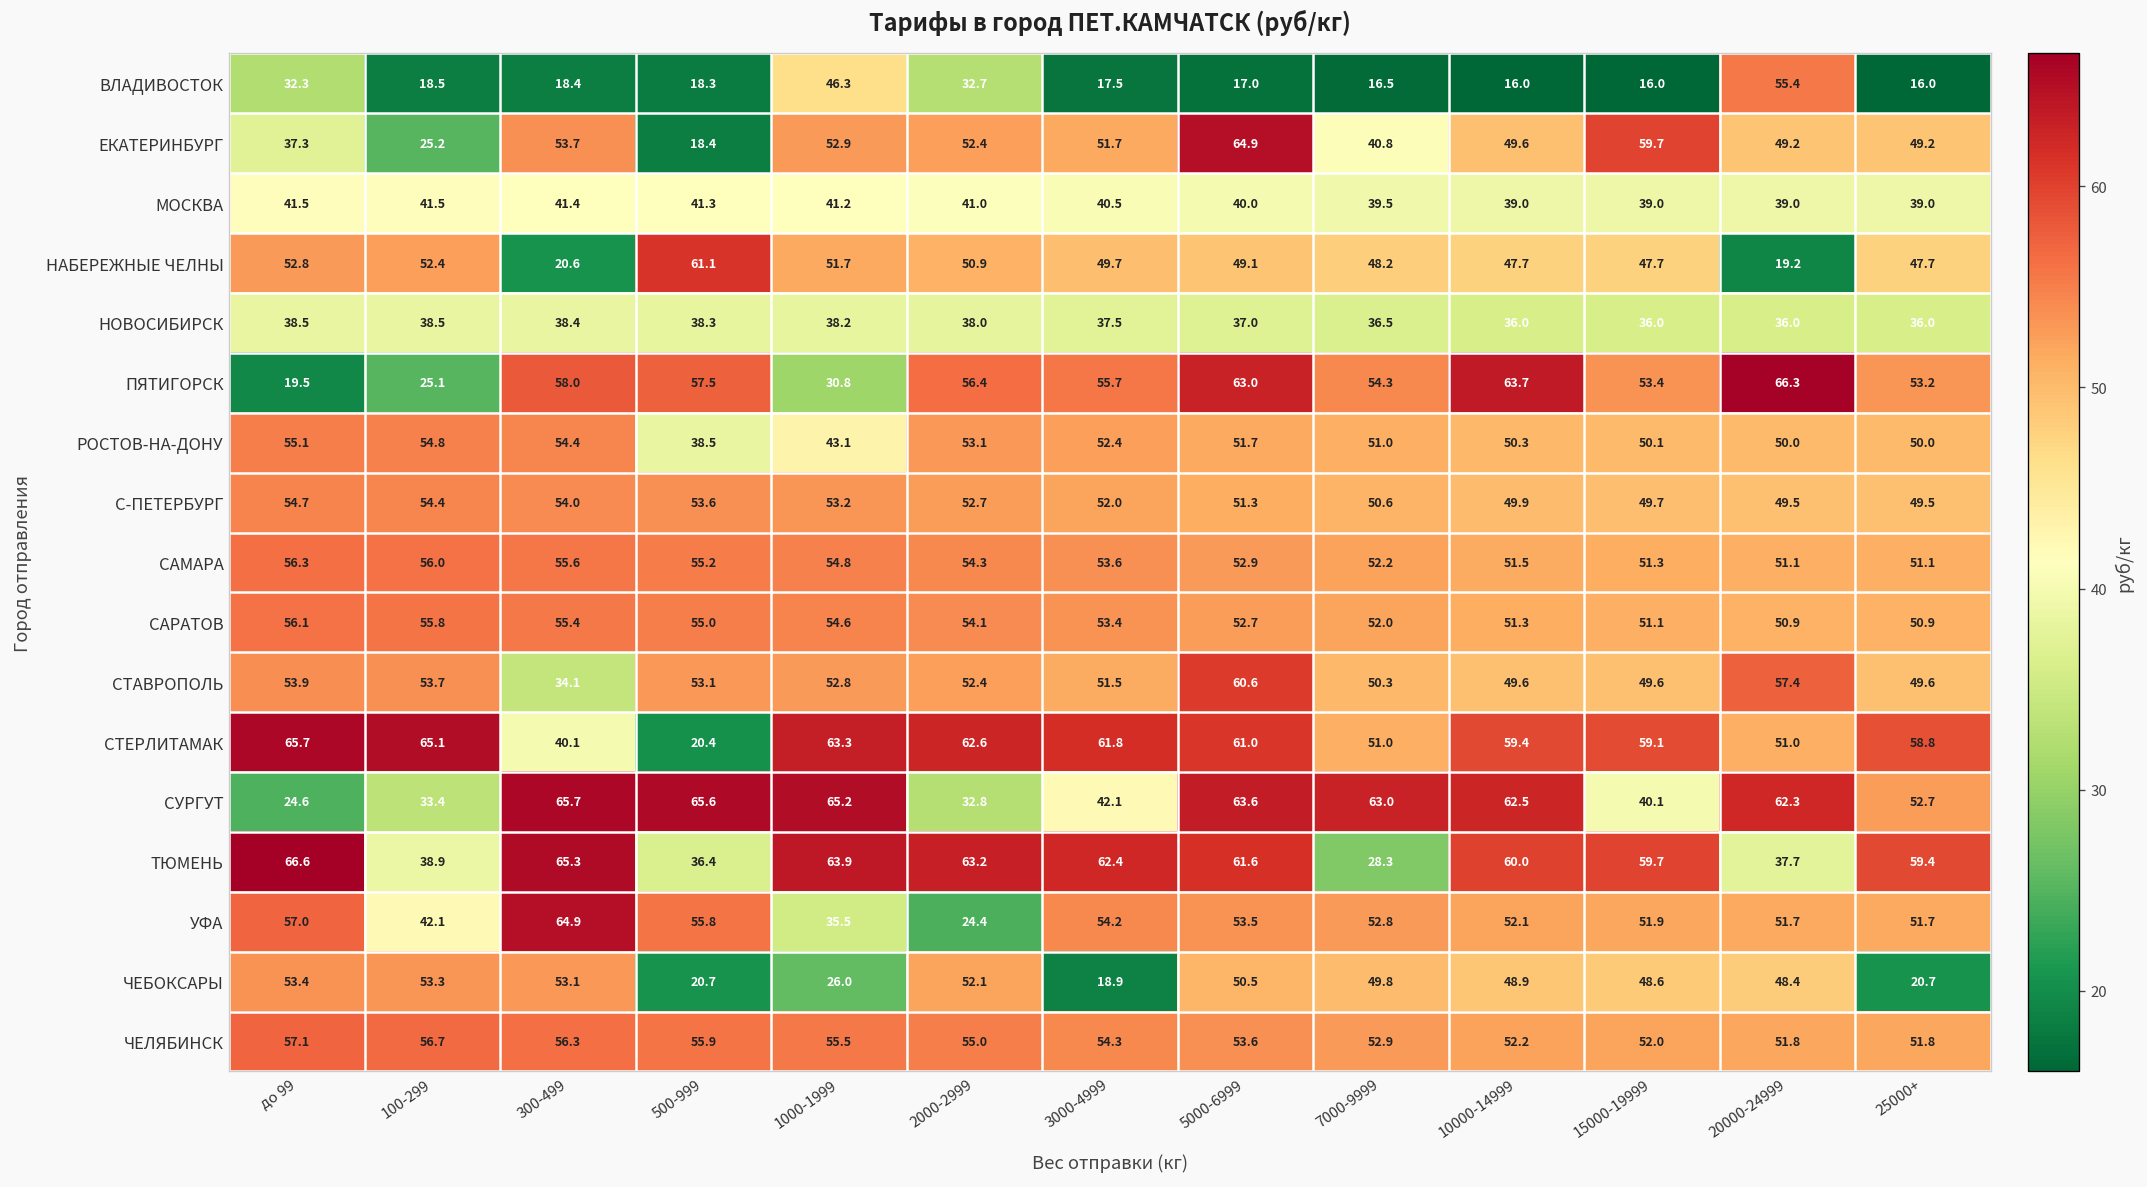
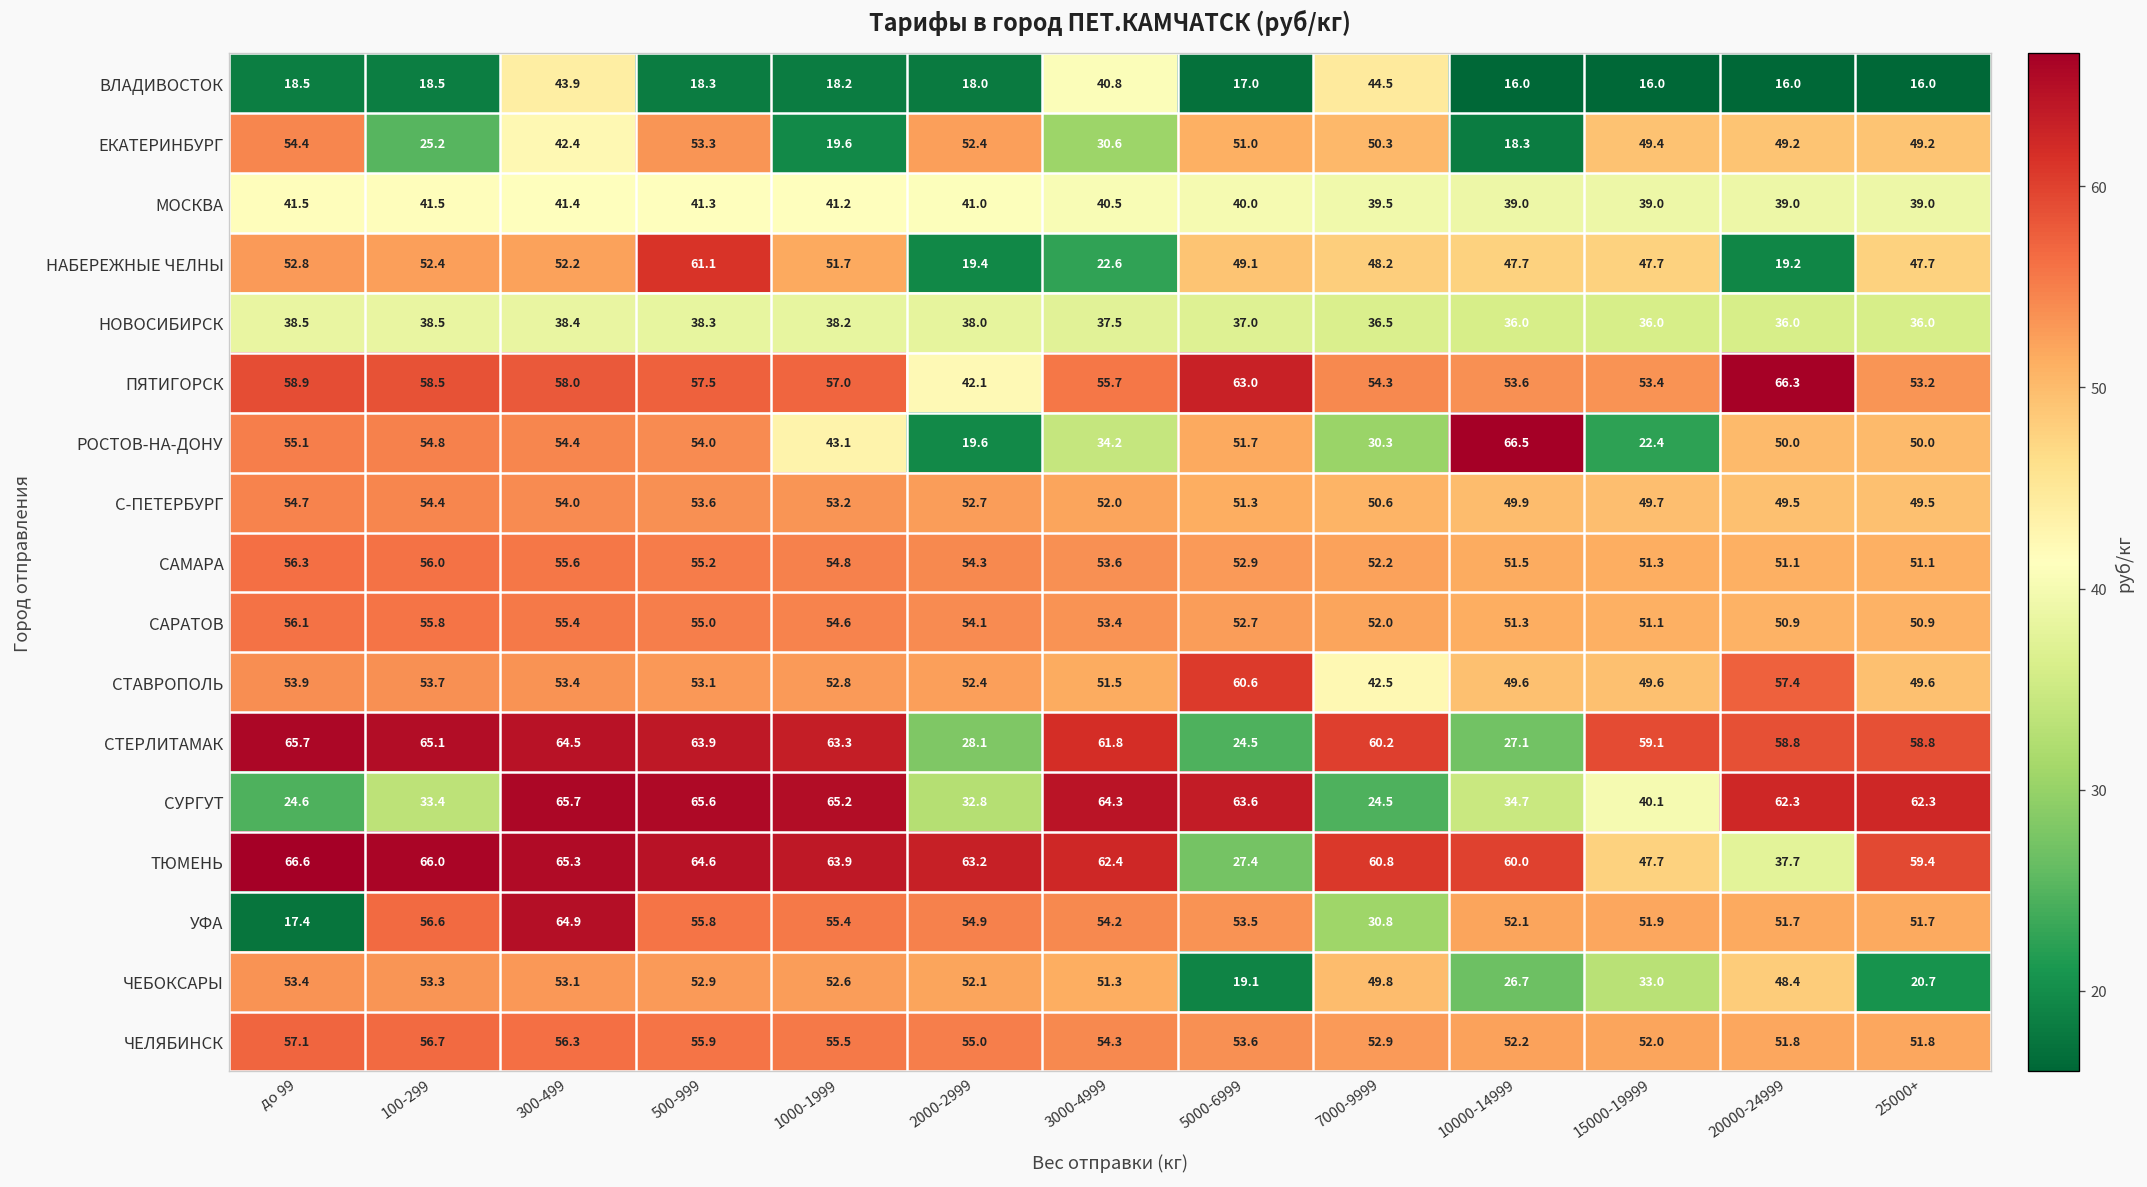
  {
    "ВЛАДИВОСТОК": {
-     "до 99": 32.3,
+     "до 99": 18.5,
      "100-299": 18.5,
-     "300-499": 18.4,
+     "300-499": 43.9,
      "500-999": 18.3,
-     "1000-1999": 46.3,
-     "2000-2999": 32.7,
-     "3000-4999": 17.5,
+     "1000-1999": 18.2,
+     "2000-2999": 18.0,
+     "3000-4999": 40.8,
      "5000-6999": 17.0,
-     "7000-9999": 16.5,
+     "7000-9999": 44.5,
      "10000-14999": 16.0,
      "15000-19999": 16.0,
-     "20000-24999": 55.4,
+     "20000-24999": 16.0,
      "25000+": 16.0
    },
    "ЕКАТЕРИНБУРГ": {
-     "до 99": 37.3,
+     "до 99": 54.4,
      "100-299": 25.2,
-     "300-499": 53.7,
-     "500-999": 18.4,
-     "1000-1999": 52.9,
+     "300-499": 42.4,
+     "500-999": 53.3,
+     "1000-1999": 19.6,
      "2000-2999": 52.4,
-     "3000-4999": 51.7,
-     "5000-6999": 64.9,
-     "7000-9999": 40.8,
-     "10000-14999": 49.6,
-     "15000-19999": 59.7,
+     "3000-4999": 30.6,
+     "5000-6999": 51.0,
+     "7000-9999": 50.3,
+     "10000-14999": 18.3,
+     "15000-19999": 49.4,
      "20000-24999": 49.2,
      "25000+": 49.2
    },
    "НАБЕРЕЖНЫЕ ЧЕЛНЫ": {
      "до 99": 52.8,
      "100-299": 52.4,
-     "300-499": 20.6,
+     "300-499": 52.2,
      "500-999": 61.1,
      "1000-1999": 51.7,
-     "2000-2999": 50.9,
-     "3000-4999": 49.7,
+     "2000-2999": 19.4,
+     "3000-4999": 22.6,
      "5000-6999": 49.1,
      "7000-9999": 48.2,
      "10000-14999": 47.7,
      "15000-19999": 47.7,
      "20000-24999": 19.2,
      "25000+": 47.7
    },
    "ПЯТИГОРСК": {
-     "до 99": 19.5,
-     "100-299": 25.1,
+     "до 99": 58.9,
+     "100-299": 58.5,
      "300-499": 58.0,
      "500-999": 57.5,
-     "1000-1999": 30.8,
-     "2000-2999": 56.4,
+     "1000-1999": 57.0,
+     "2000-2999": 42.1,
      "3000-4999": 55.7,
      "5000-6999": 63.0,
      "7000-9999": 54.3,
-     "10000-14999": 63.7,
+     "10000-14999": 53.6,
      "15000-19999": 53.4,
      "20000-24999": 66.3,
      "25000+": 53.2
    },
    "РОСТОВ-НА-ДОНУ": {
      "до 99": 55.1,
      "100-299": 54.8,
      "300-499": 54.4,
-     "500-999": 38.5,
+     "500-999": 54.0,
      "1000-1999": 43.1,
-     "2000-2999": 53.1,
-     "3000-4999": 52.4,
+     "2000-2999": 19.6,
+     "3000-4999": 34.2,
      "5000-6999": 51.7,
-     "7000-9999": 51.0,
-     "10000-14999": 50.3,
-     "15000-19999": 50.1,
+     "7000-9999": 30.3,
+     "10000-14999": 66.5,
+     "15000-19999": 22.4,
      "20000-24999": 50.0,
      "25000+": 50.0
    },
    "СТАВРОПОЛЬ": {
      "до 99": 53.9,
      "100-299": 53.7,
-     "300-499": 34.1,
+     "300-499": 53.4,
      "500-999": 53.1,
      "1000-1999": 52.8,
      "2000-2999": 52.4,
      "3000-4999": 51.5,
      "5000-6999": 60.6,
-     "7000-9999": 50.3,
+     "7000-9999": 42.5,
      "10000-14999": 49.6,
      "15000-19999": 49.6,
      "20000-24999": 57.4,
      "25000+": 49.6
    },
    "СТЕРЛИТАМАК": {
      "до 99": 65.7,
      "100-299": 65.1,
-     "300-499": 40.1,
-     "500-999": 20.4,
+     "300-499": 64.5,
+     "500-999": 63.9,
      "1000-1999": 63.3,
-     "2000-2999": 62.6,
+     "2000-2999": 28.1,
      "3000-4999": 61.8,
-     "5000-6999": 61.0,
-     "7000-9999": 51.0,
-     "10000-14999": 59.4,
+     "5000-6999": 24.5,
+     "7000-9999": 60.2,
+     "10000-14999": 27.1,
      "15000-19999": 59.1,
-     "20000-24999": 51.0,
+     "20000-24999": 58.8,
      "25000+": 58.8
    },
    "СУРГУТ": {
      "до 99": 24.6,
      "100-299": 33.4,
      "300-499": 65.7,
      "500-999": 65.6,
      "1000-1999": 65.2,
      "2000-2999": 32.8,
-     "3000-4999": 42.1,
+     "3000-4999": 64.3,
      "5000-6999": 63.6,
-     "7000-9999": 63.0,
-     "10000-14999": 62.5,
+     "7000-9999": 24.5,
+     "10000-14999": 34.7,
      "15000-19999": 40.1,
      "20000-24999": 62.3,
-     "25000+": 52.7
+     "25000+": 62.3
    },
    "ТЮМЕНЬ": {
      "до 99": 66.6,
-     "100-299": 38.9,
+     "100-299": 66.0,
      "300-499": 65.3,
-     "500-999": 36.4,
+     "500-999": 64.6,
      "1000-1999": 63.9,
      "2000-2999": 63.2,
      "3000-4999": 62.4,
-     "5000-6999": 61.6,
-     "7000-9999": 28.3,
+     "5000-6999": 27.4,
+     "7000-9999": 60.8,
      "10000-14999": 60.0,
-     "15000-19999": 59.7,
+     "15000-19999": 47.7,
      "20000-24999": 37.7,
      "25000+": 59.4
    },
    "УФА": {
-     "до 99": 57.0,
-     "100-299": 42.1,
+     "до 99": 17.4,
+     "100-299": 56.6,
      "300-499": 64.9,
      "500-999": 55.8,
-     "1000-1999": 35.5,
-     "2000-2999": 24.4,
+     "1000-1999": 55.4,
+     "2000-2999": 54.9,
      "3000-4999": 54.2,
      "5000-6999": 53.5,
-     "7000-9999": 52.8,
+     "7000-9999": 30.8,
      "10000-14999": 52.1,
      "15000-19999": 51.9,
      "20000-24999": 51.7,
      "25000+": 51.7
    },
    "ЧЕБОКСАРЫ": {
      "до 99": 53.4,
      "100-299": 53.3,
      "300-499": 53.1,
-     "500-999": 20.7,
-     "1000-1999": 26.0,
+     "500-999": 52.9,
+     "1000-1999": 52.6,
      "2000-2999": 52.1,
-     "3000-4999": 18.9,
-     "5000-6999": 50.5,
+     "3000-4999": 51.3,
+     "5000-6999": 19.1,
      "7000-9999": 49.8,
-     "10000-14999": 48.9,
-     "15000-19999": 48.6,
+     "10000-14999": 26.7,
+     "15000-19999": 33.0,
      "20000-24999": 48.4,
      "25000+": 20.7
    }
  }
